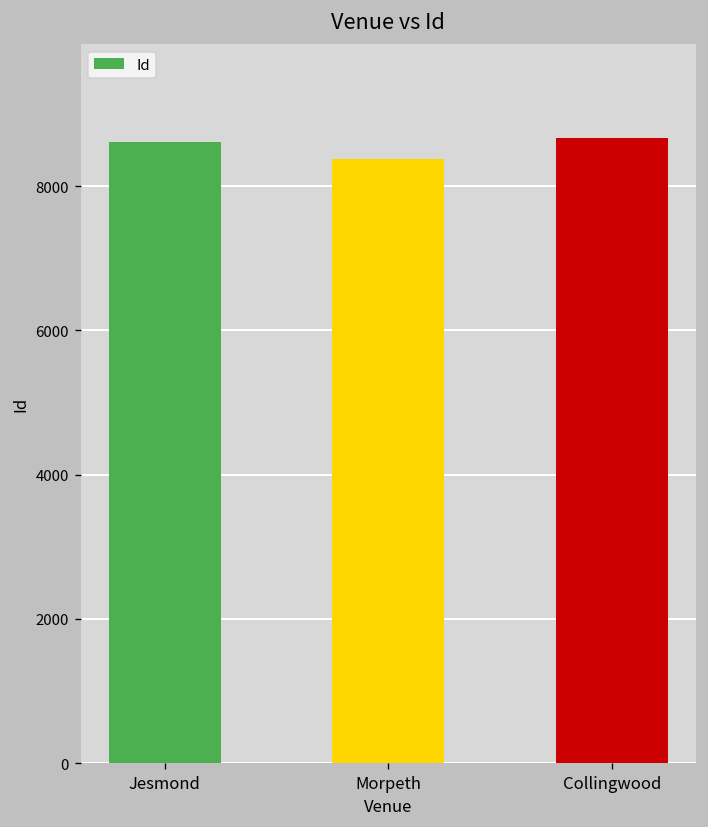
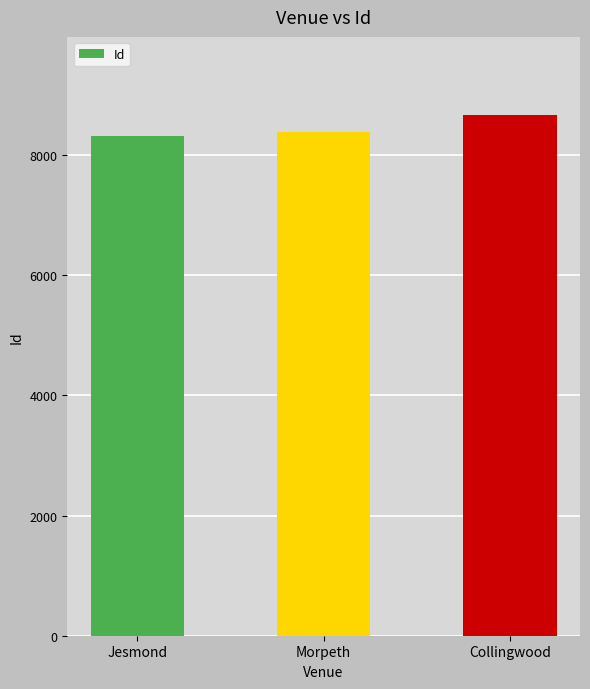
  {
-   "Jesmond": 8600,
+   "Jesmond": 8300,
    "Morpeth": 8400,
    "Collingwood": 8700
  }
